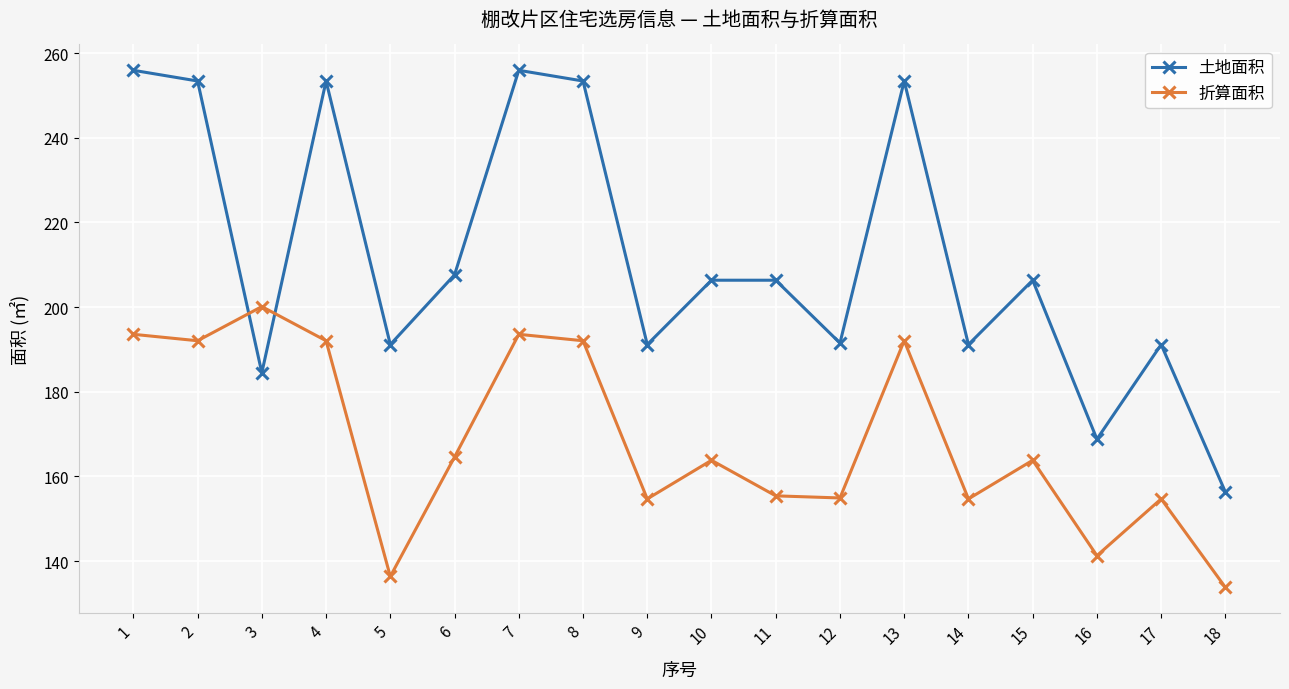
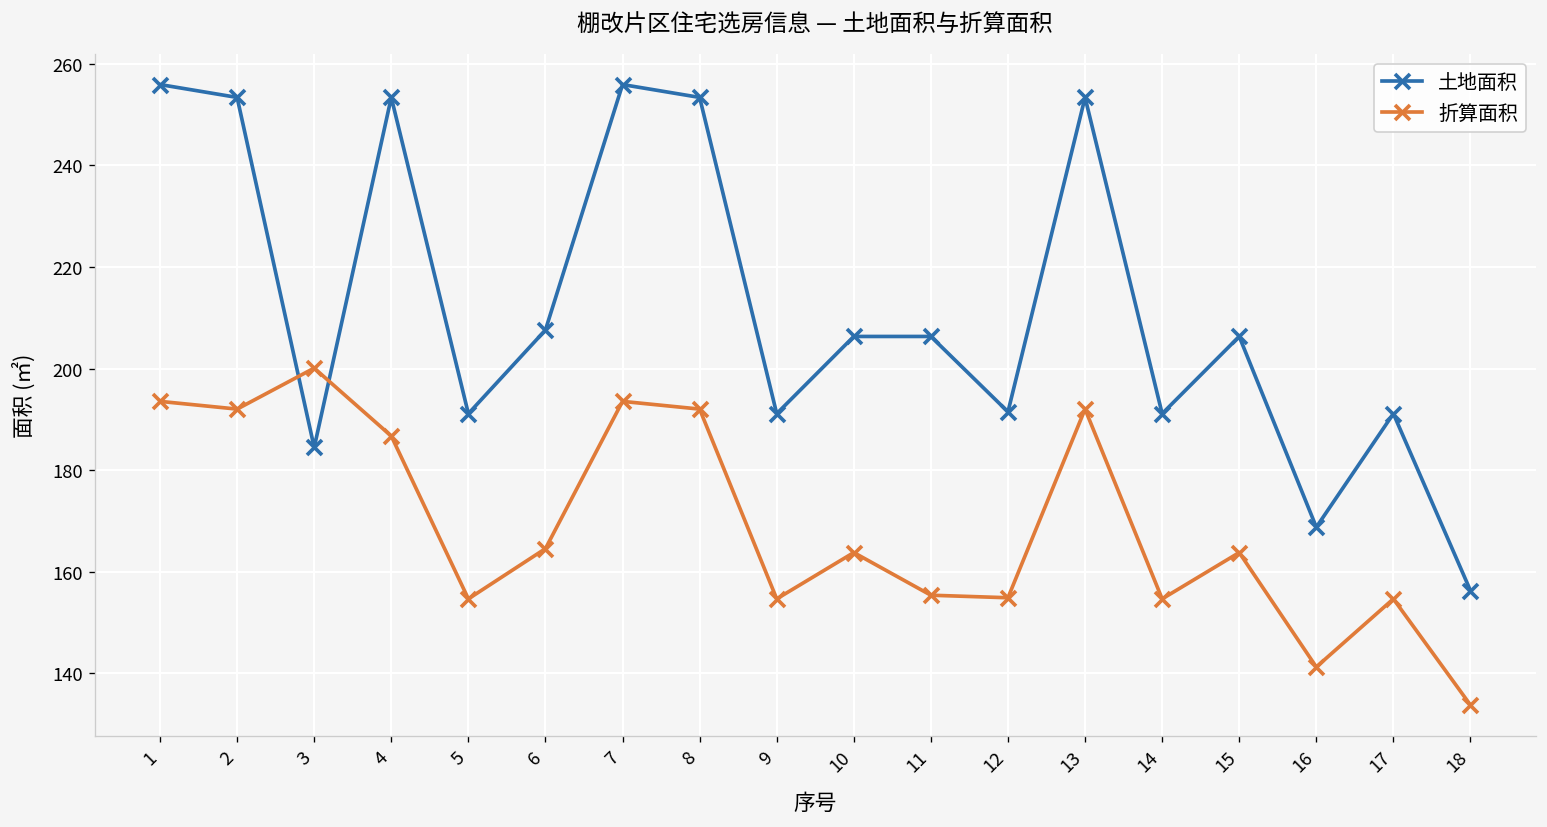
  {
    "土地面积": {
      "1": 256,
      "2": 253,
      "3": 184,
      "4": 253,
      "5": 191,
      "6": 208,
      "7": 256,
      "8": 253,
      "9": 191,
      "10": 206,
      "11": 206,
      "12": 192,
      "13": 253,
      "14": 191,
      "15": 206,
      "16": 169,
      "17": 191,
      "18": 156
    },
    "折算面积": {
      "1": 194,
      "2": 192,
      "3": 200,
-     "4": 192,
-     "5": 136,
+     "4": 187,
+     "5": 155,
      "6": 165,
      "7": 194,
      "8": 192,
      "9": 155,
      "10": 164,
      "11": 155,
      "12": 155,
      "13": 192,
      "14": 155,
      "15": 164,
      "16": 141,
      "17": 155,
      "18": 134
    }
  }
